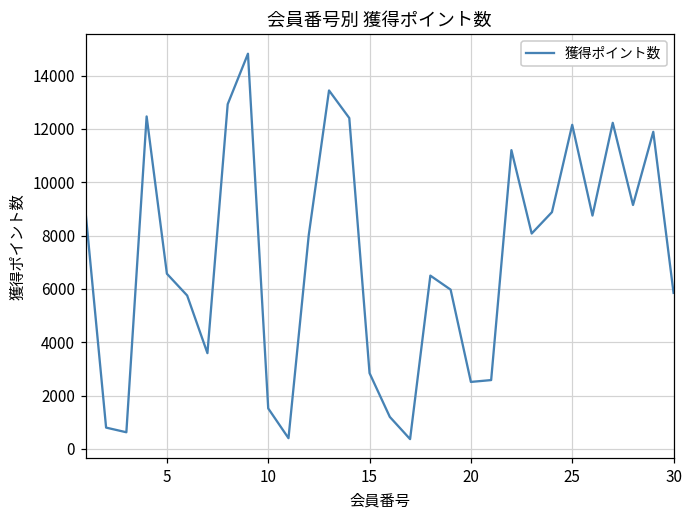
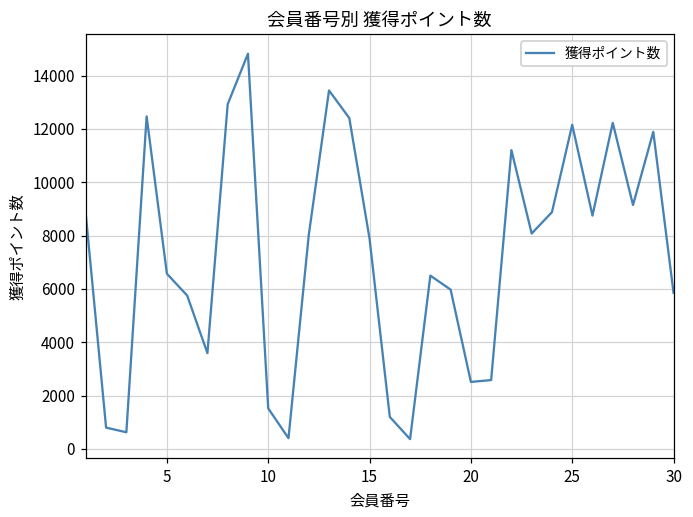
  {
    "5": 6600,
    "10": 1500,
-   "15": 2800,
+   "15": 7900,
    "20": 2500,
    "25": 12200,
    "30": 5900
  }
